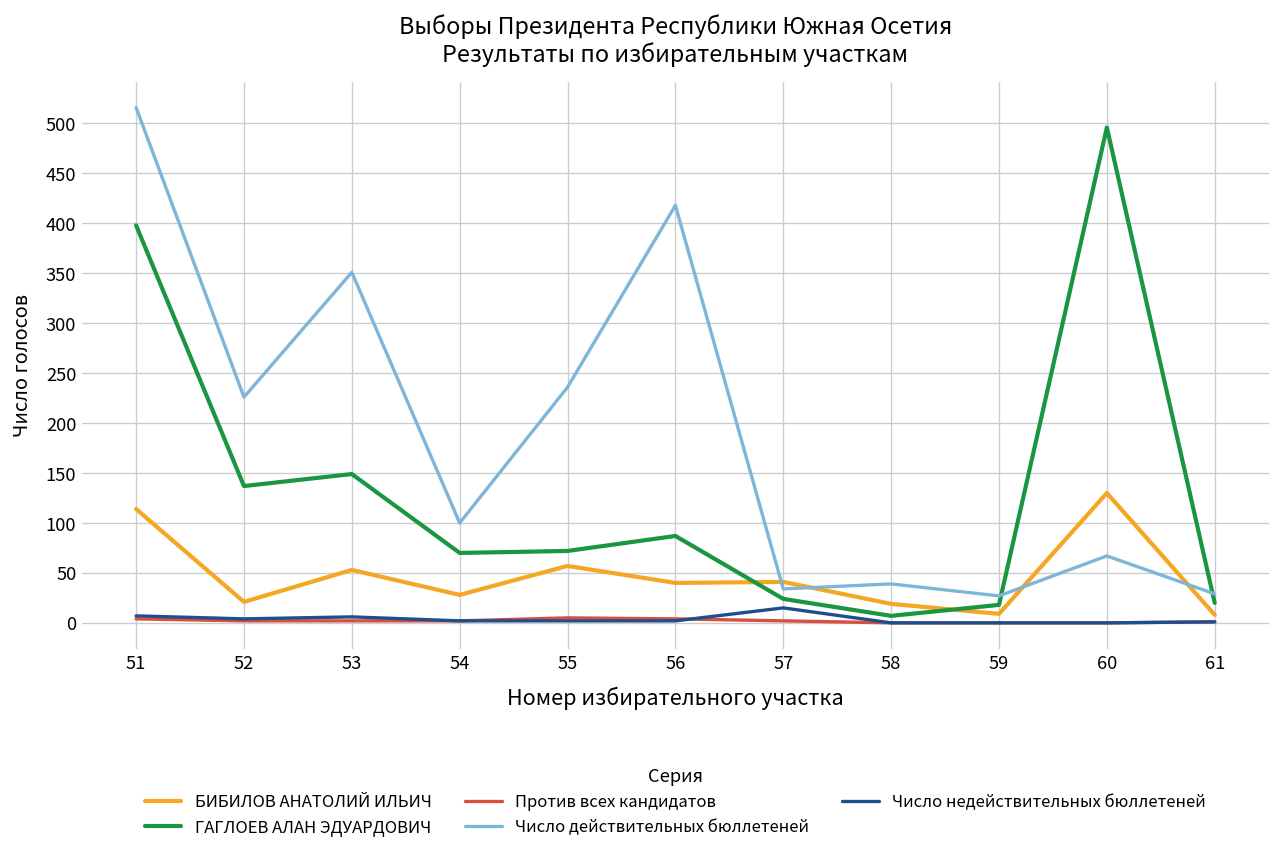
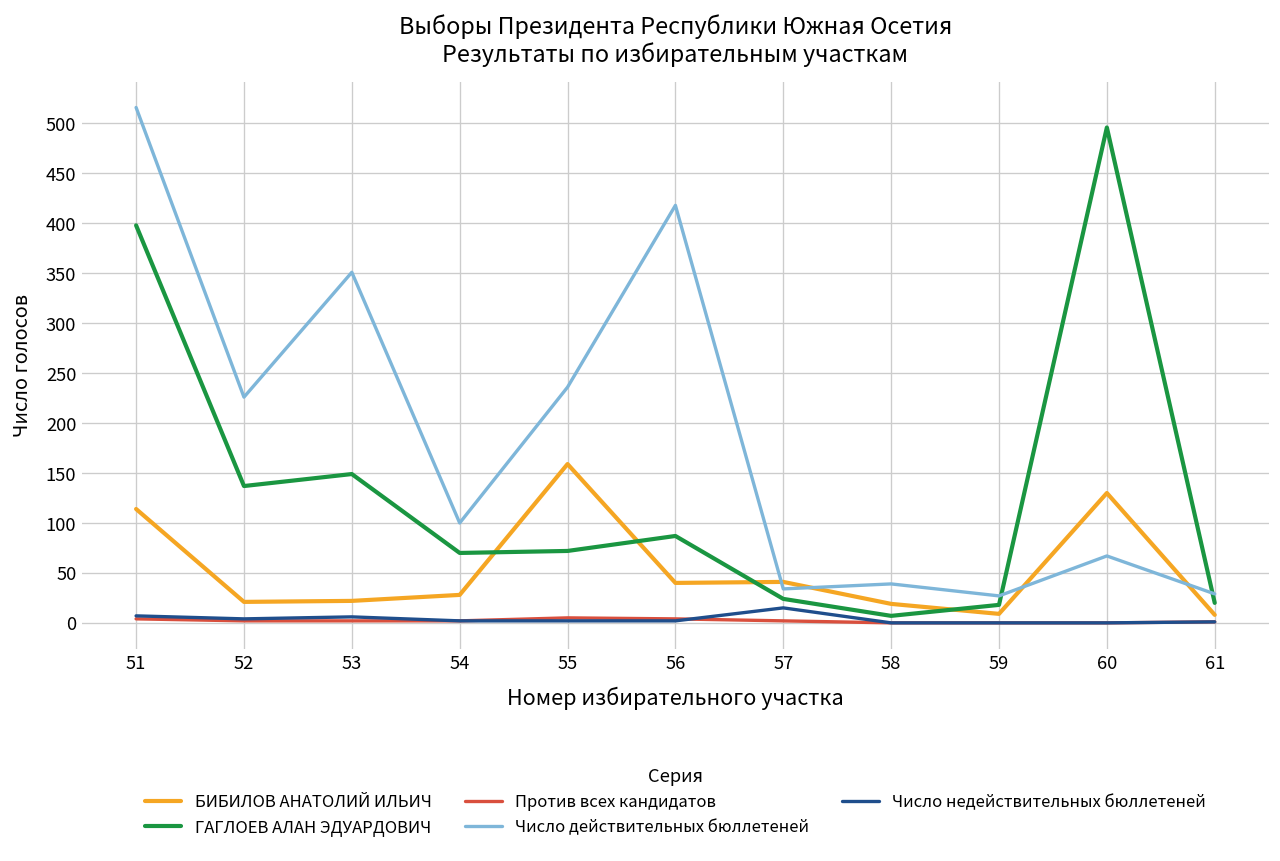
  {
    "БИБИЛОВ АНАТОЛИЙ ИЛЬИЧ": {
      "51": 110,
      "52": 20,
-     "53": 50,
+     "53": 20,
      "54": 30,
-     "55": 60,
+     "55": 160,
      "56": 40,
      "57": 40,
      "58": 20,
      "59": 10,
      "60": 130,
      "61": 10
    },
    "ГАГЛОЕВ АЛАН ЭДУАРДОВИЧ": {
      "51": 400,
      "52": 140,
      "53": 150,
      "54": 70,
      "55": 70,
      "56": 90,
      "57": 20,
      "58": 10,
      "59": 20,
      "60": 500,
      "61": 20
    },
    "Против всех кандидатов": {
      "53": 0,
      "57": 0
    },
    "Число действительных бюллетеней": {
      "51": 520,
      "52": 230,
      "53": 350,
      "54": 100,
      "55": 240,
      "56": 420,
      "57": 30,
      "58": 40,
      "59": 30,
      "60": 70,
      "61": 30
    },
    "Число недействительных бюллетеней": {
      "53": 10,
      "57": 20
    }
  }
